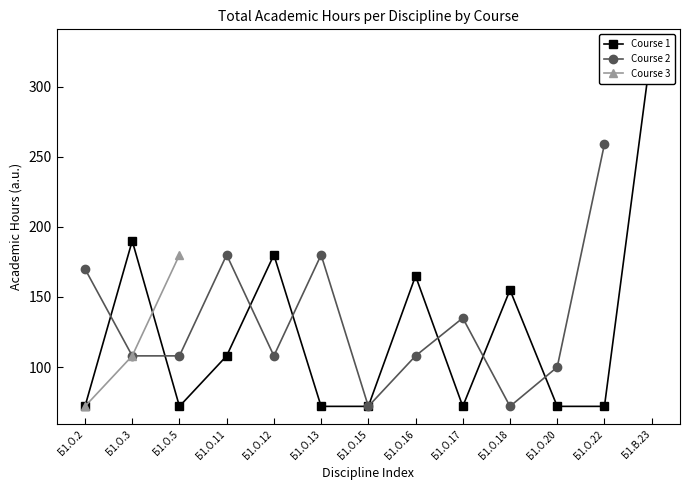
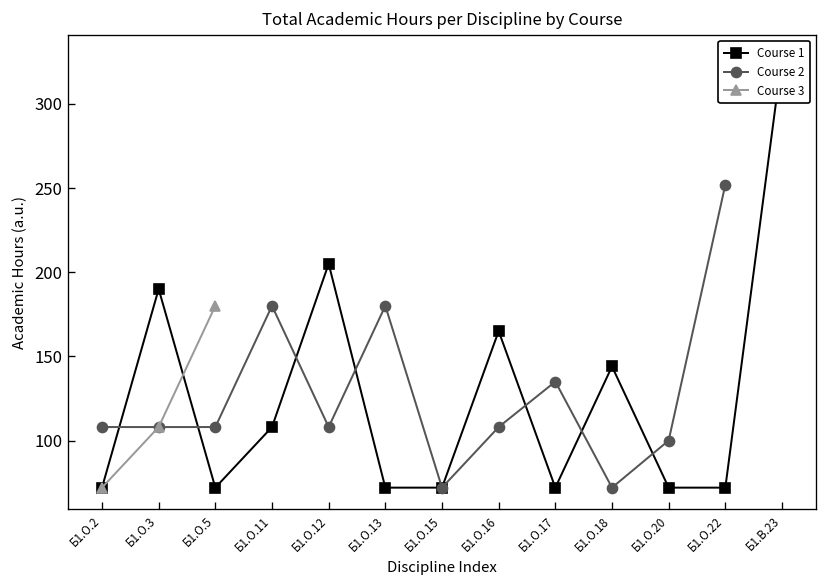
  {
    "Course 1": {
      "Б1.О.3": 190,
      "Б1.О.5": 72,
      "Б1.О.11": 108,
-     "Б1.О.12": 180,
+     "Б1.О.12": 205,
      "Б1.О.13": 72,
      "Б1.О.16": 165,
      "Б1.О.17": 72,
-     "Б1.О.18": 155,
+     "Б1.О.18": 144,
      "Б1.О.20": 72,
      "Б1.О.22": 72
    },
    "Course 2": {
-     "Б1.О.2": 170,
+     "Б1.О.2": 108,
      "Б1.О.5": 108,
      "Б1.О.11": 180,
      "Б1.О.12": 108,
      "Б1.О.13": 180,
      "Б1.О.16": 108,
      "Б1.О.17": 135,
      "Б1.О.18": 72,
      "Б1.О.20": 100,
-     "Б1.О.22": 259
+     "Б1.О.22": 252
    },
    "Course 3": {
      "Б1.О.5": 180
    }
  }
